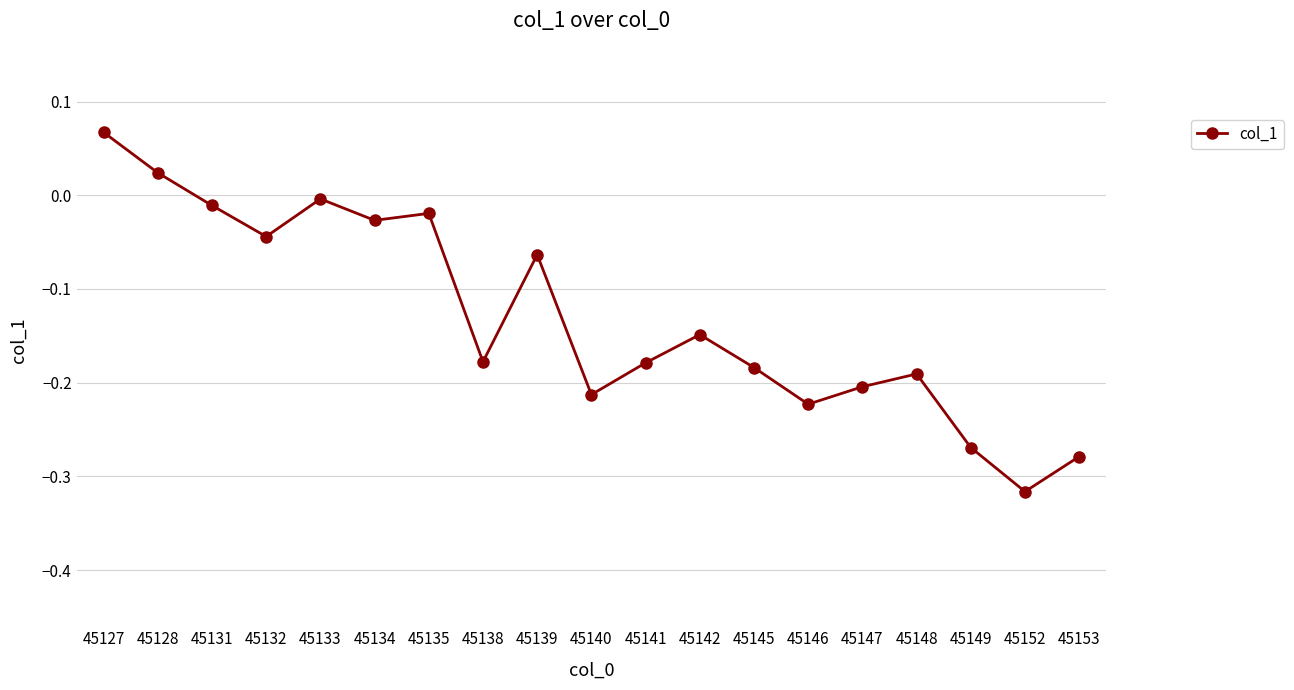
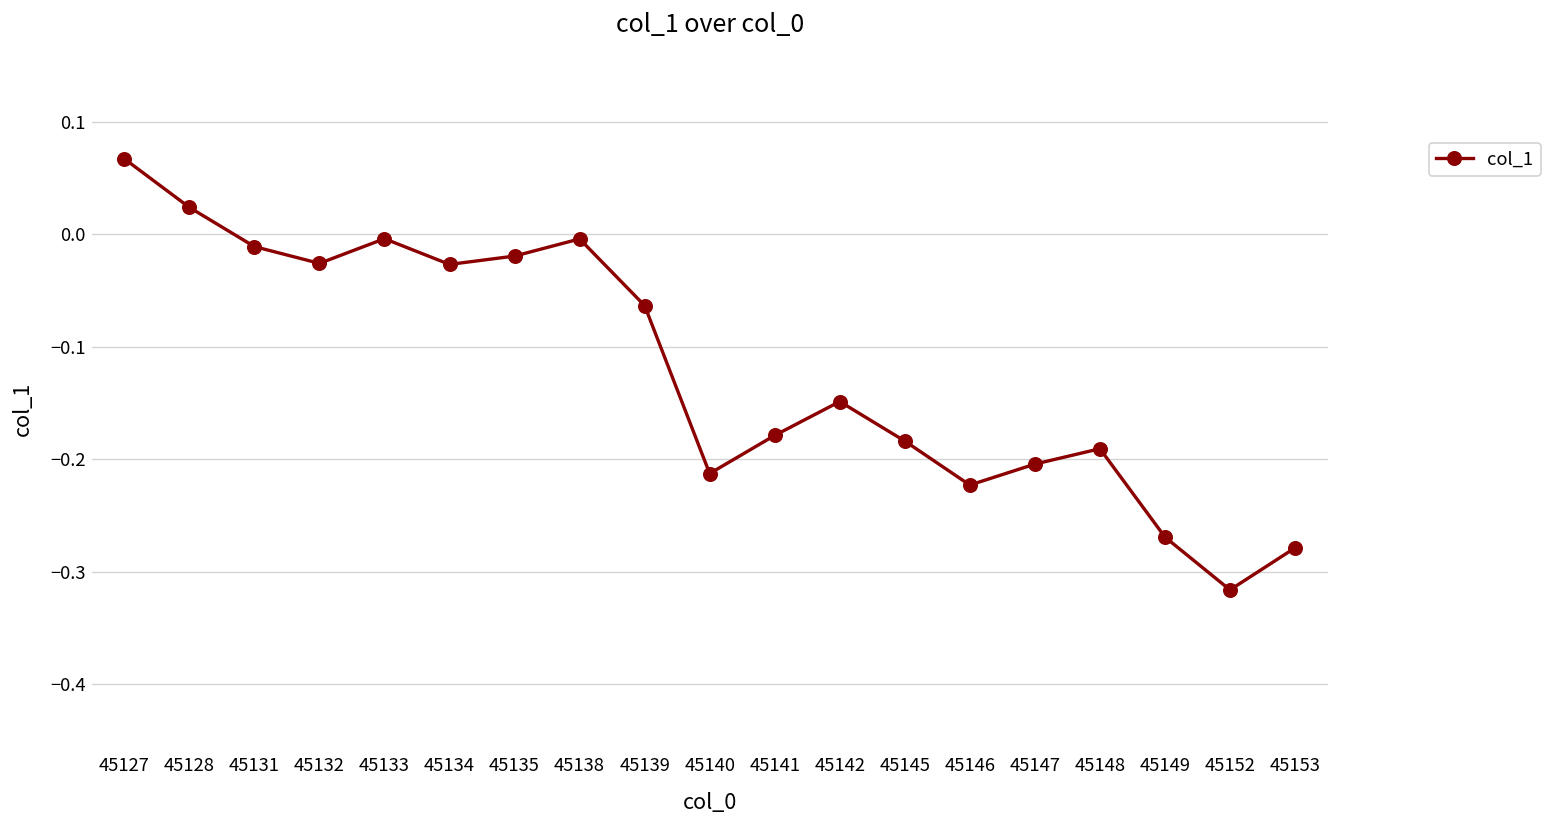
  {
    "45127": 0.07,
    "45128": 0.02,
    "45131": -0.01,
-   "45132": -0.04,
+   "45132": -0.03,
    "45133": 0.00,
    "45134": -0.03,
    "45135": -0.02,
-   "45138": -0.18,
+   "45138": 0.00,
    "45139": -0.06,
    "45140": -0.21,
    "45141": -0.18,
    "45142": -0.15,
    "45145": -0.18,
    "45146": -0.22,
    "45147": -0.20,
    "45148": -0.19,
    "45149": -0.27,
    "45152": -0.32,
    "45153": -0.28
  }
